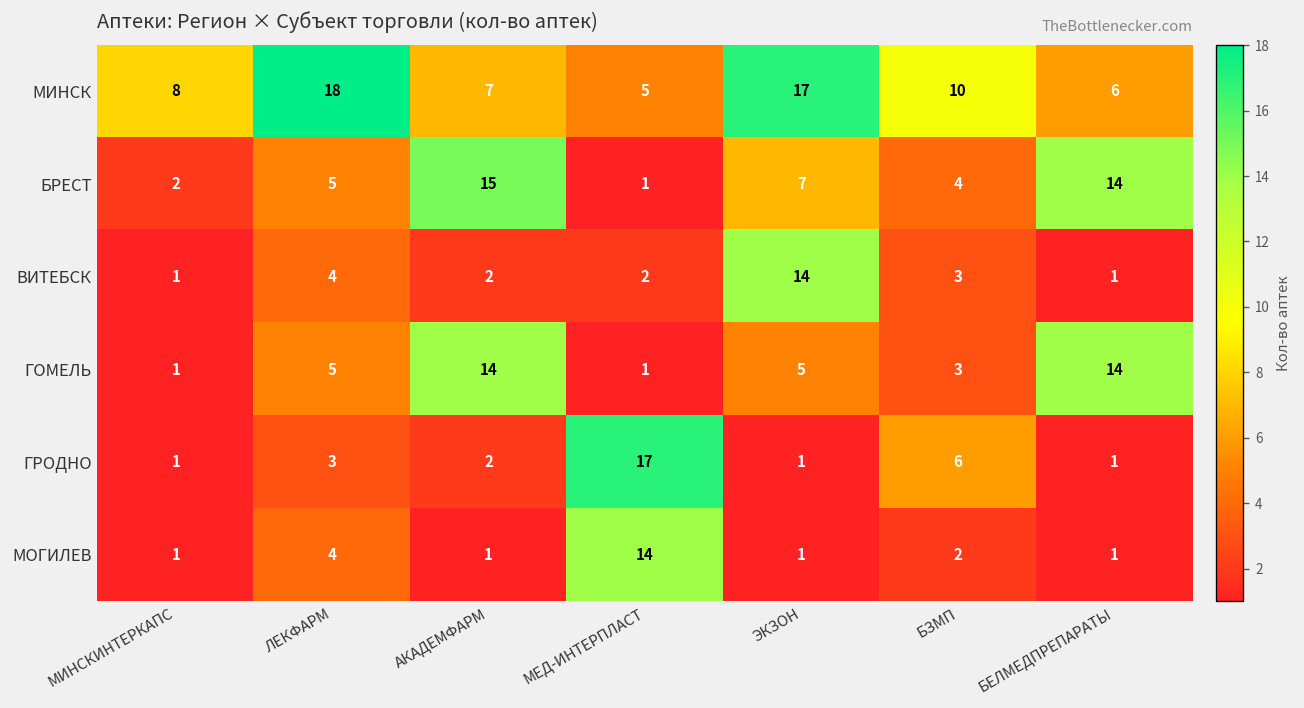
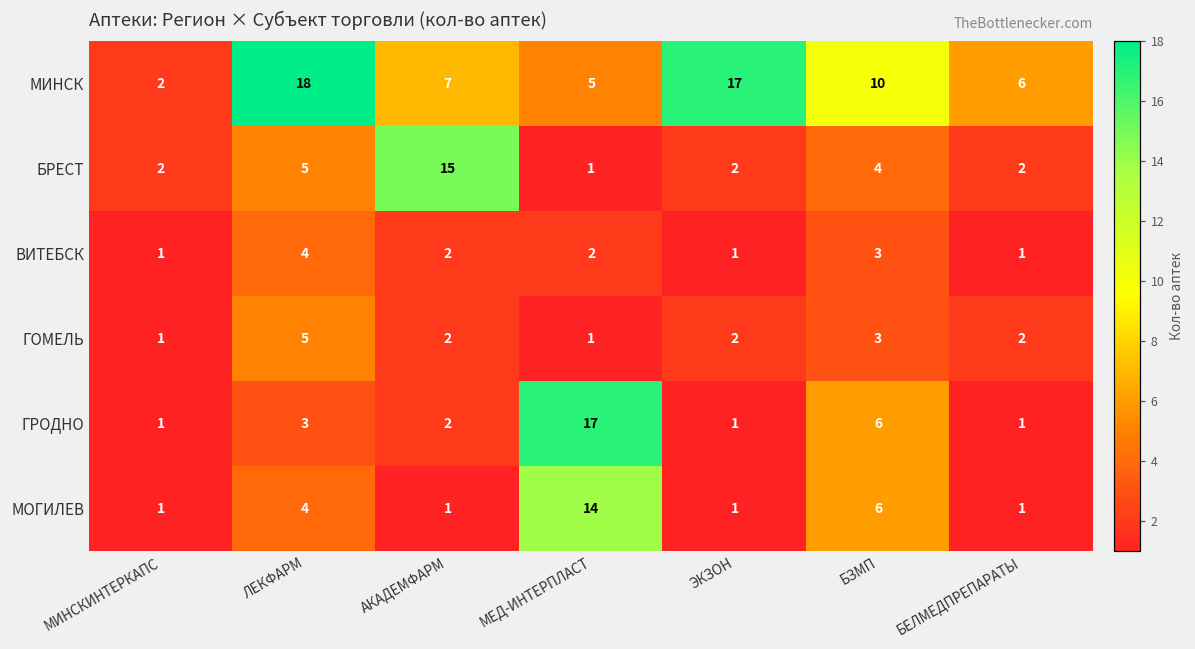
  {
    "МИНСК": {
-     "МИНСКИНТЕРКАПС": 8,
+     "МИНСКИНТЕРКАПС": 2,
      "ЛЕКФАРМ": 18,
      "АКАДЕМФАРМ": 7,
      "МЕД-ИНТЕРПЛАСТ": 5,
      "ЭКЗОН": 17,
      "БЗМП": 10,
      "БЕЛМЕДПРЕПАРАТЫ": 6
    },
    "БРЕСТ": {
      "МИНСКИНТЕРКАПС": 2,
      "ЛЕКФАРМ": 5,
      "АКАДЕМФАРМ": 15,
      "МЕД-ИНТЕРПЛАСТ": 1,
-     "ЭКЗОН": 7,
+     "ЭКЗОН": 2,
      "БЗМП": 4,
-     "БЕЛМЕДПРЕПАРАТЫ": 14
+     "БЕЛМЕДПРЕПАРАТЫ": 2
    },
    "ВИТЕБСК": {
      "МИНСКИНТЕРКАПС": 1,
      "ЛЕКФАРМ": 4,
      "АКАДЕМФАРМ": 2,
      "МЕД-ИНТЕРПЛАСТ": 2,
-     "ЭКЗОН": 14,
+     "ЭКЗОН": 1,
      "БЗМП": 3,
      "БЕЛМЕДПРЕПАРАТЫ": 1
    },
    "ГОМЕЛЬ": {
      "МИНСКИНТЕРКАПС": 1,
      "ЛЕКФАРМ": 5,
-     "АКАДЕМФАРМ": 14,
+     "АКАДЕМФАРМ": 2,
      "МЕД-ИНТЕРПЛАСТ": 1,
-     "ЭКЗОН": 5,
+     "ЭКЗОН": 2,
      "БЗМП": 3,
-     "БЕЛМЕДПРЕПАРАТЫ": 14
+     "БЕЛМЕДПРЕПАРАТЫ": 2
    },
    "ГРОДНО": {
      "МИНСКИНТЕРКАПС": 1,
      "ЛЕКФАРМ": 3,
      "АКАДЕМФАРМ": 2,
      "МЕД-ИНТЕРПЛАСТ": 17,
      "ЭКЗОН": 1,
      "БЗМП": 6,
      "БЕЛМЕДПРЕПАРАТЫ": 1
    },
    "МОГИЛЕВ": {
      "МИНСКИНТЕРКАПС": 1,
      "ЛЕКФАРМ": 4,
      "АКАДЕМФАРМ": 1,
      "МЕД-ИНТЕРПЛАСТ": 14,
      "ЭКЗОН": 1,
-     "БЗМП": 2,
+     "БЗМП": 6,
      "БЕЛМЕДПРЕПАРАТЫ": 1
    }
  }
